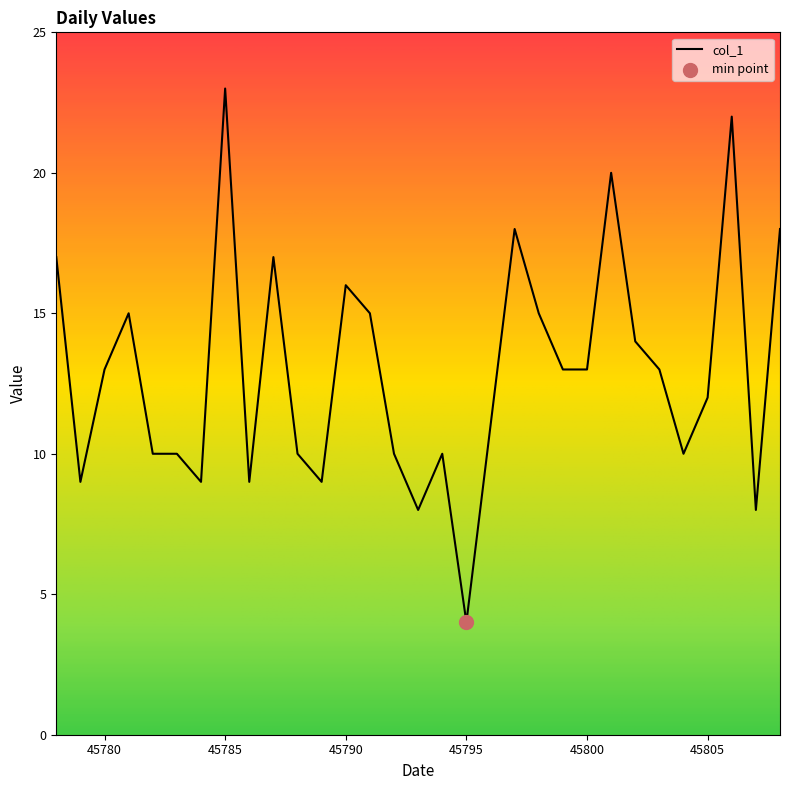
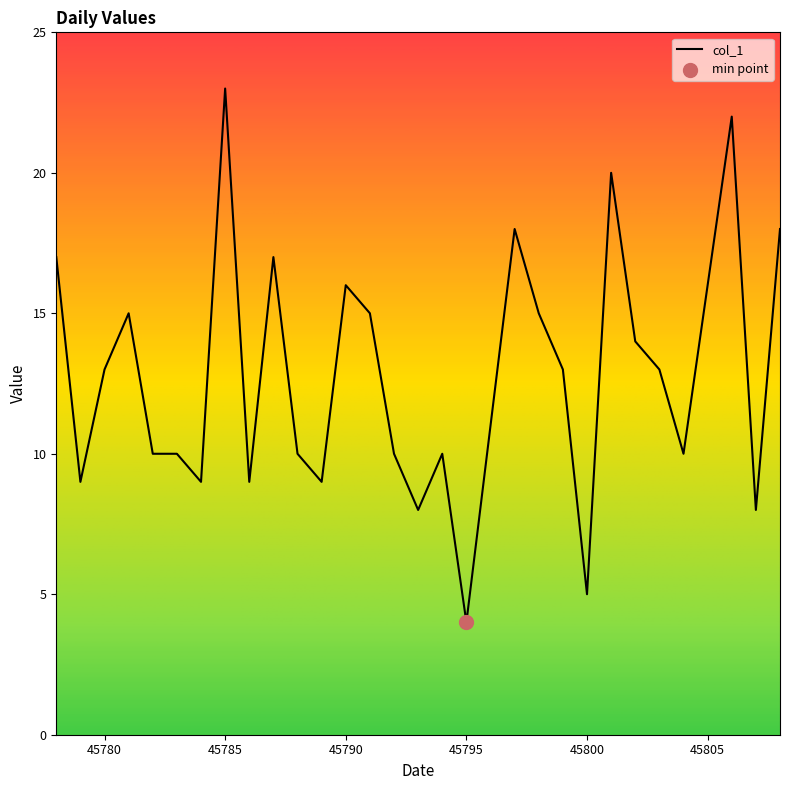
  {
    "col_1": {
      "45780": 13,
      "45785": 23,
      "45790": 16,
-     "45800": 13,
-     "45805": 12
+     "45800": 5,
+     "45805": 16
    }
  }
